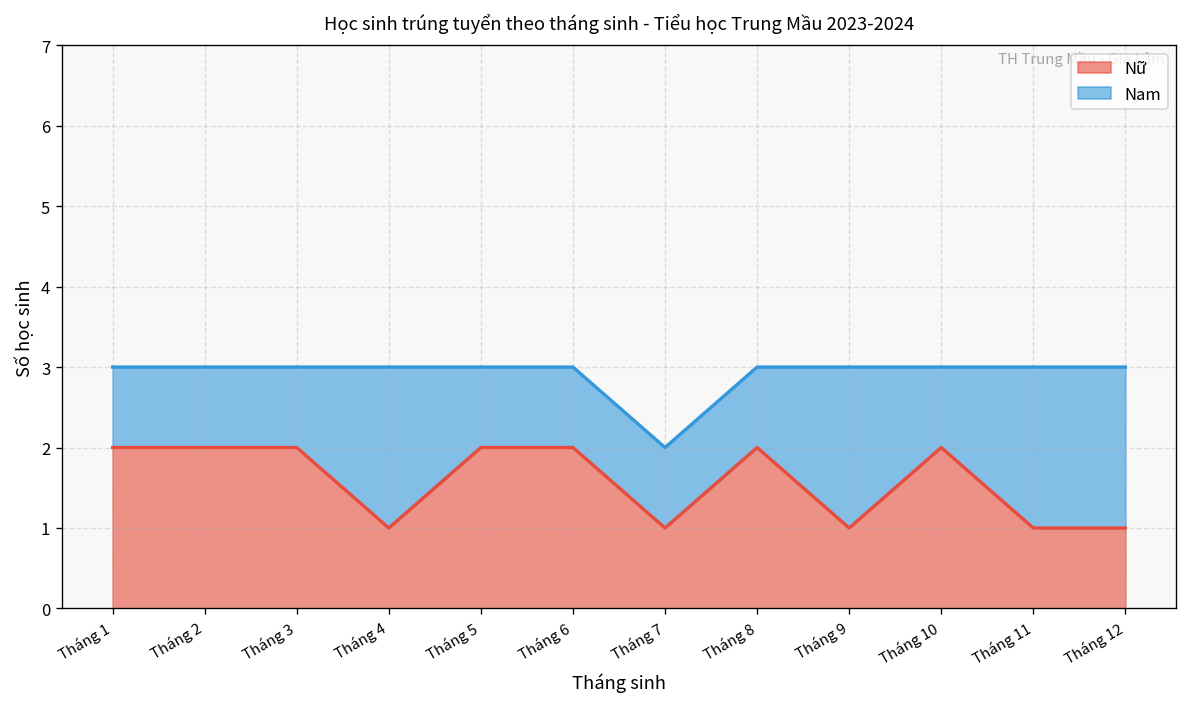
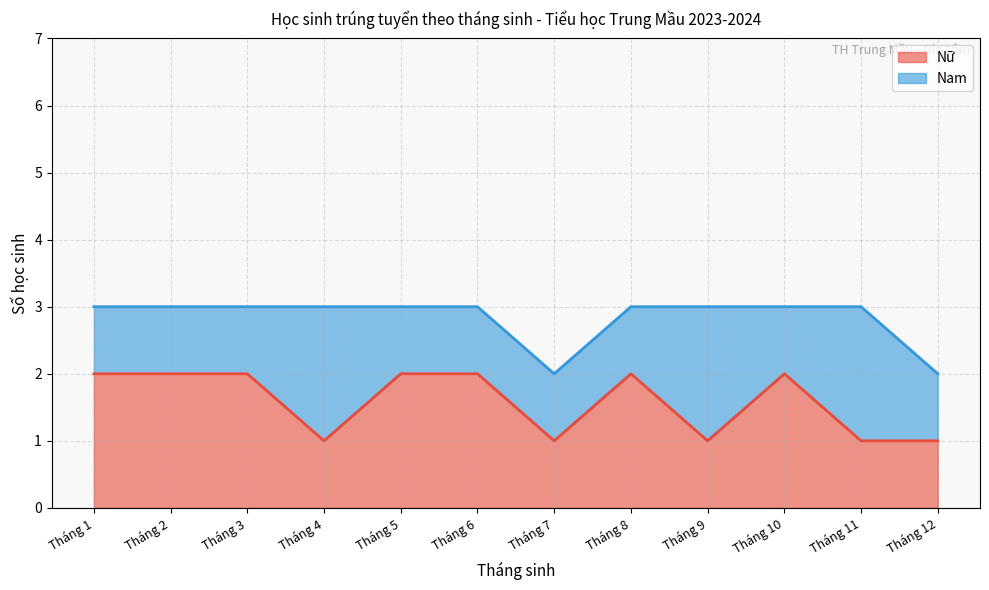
  {
    "Nữ": {
      "Tháng 1": 2,
      "Tháng 2": 2,
      "Tháng 3": 2,
      "Tháng 4": 1,
      "Tháng 5": 2,
      "Tháng 6": 2,
      "Tháng 7": 1,
      "Tháng 8": 2,
      "Tháng 9": 1,
      "Tháng 10": 2,
      "Tháng 11": 1,
      "Tháng 12": 1
    },
    "Nam": {
      "Tháng 1": 1,
      "Tháng 2": 1,
      "Tháng 3": 1,
      "Tháng 4": 2,
      "Tháng 5": 1,
      "Tháng 6": 1,
      "Tháng 7": 1,
      "Tháng 8": 1,
      "Tháng 9": 2,
      "Tháng 10": 1,
      "Tháng 11": 2,
-     "Tháng 12": 2
+     "Tháng 12": 1
    }
  }
